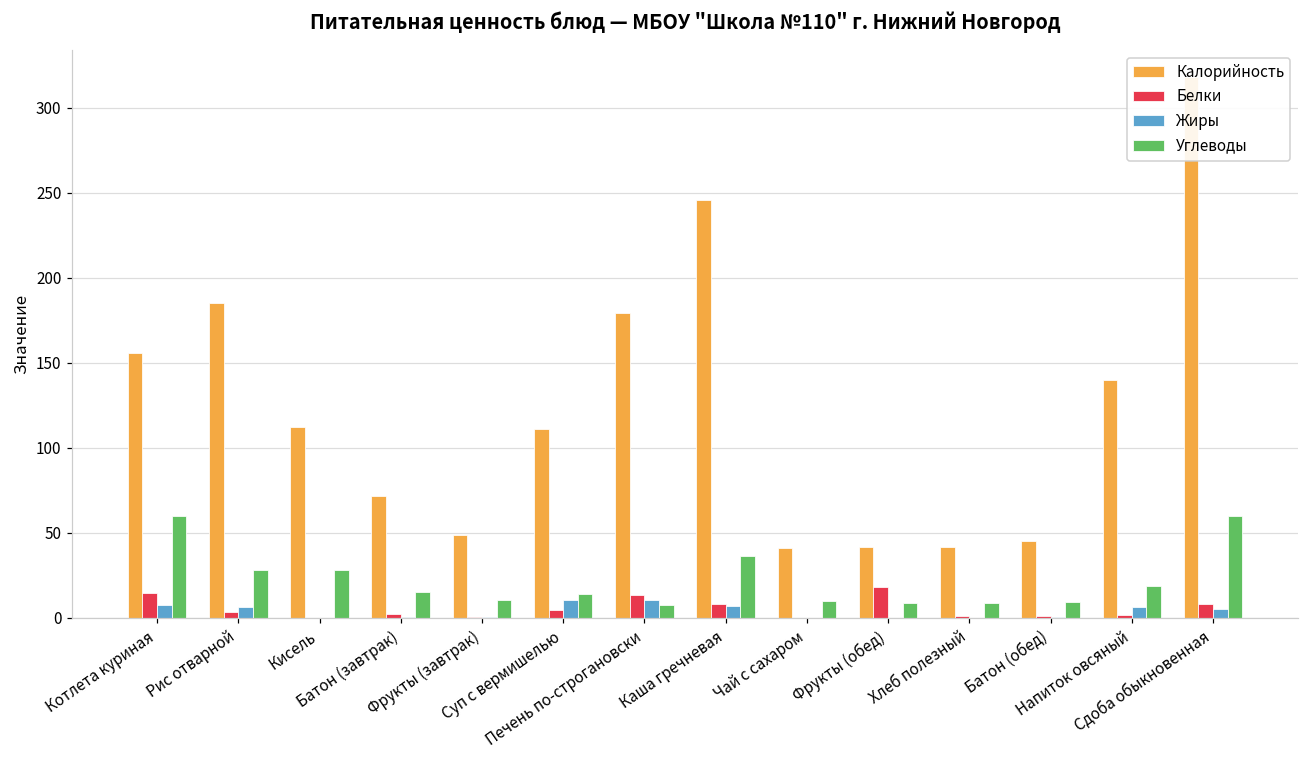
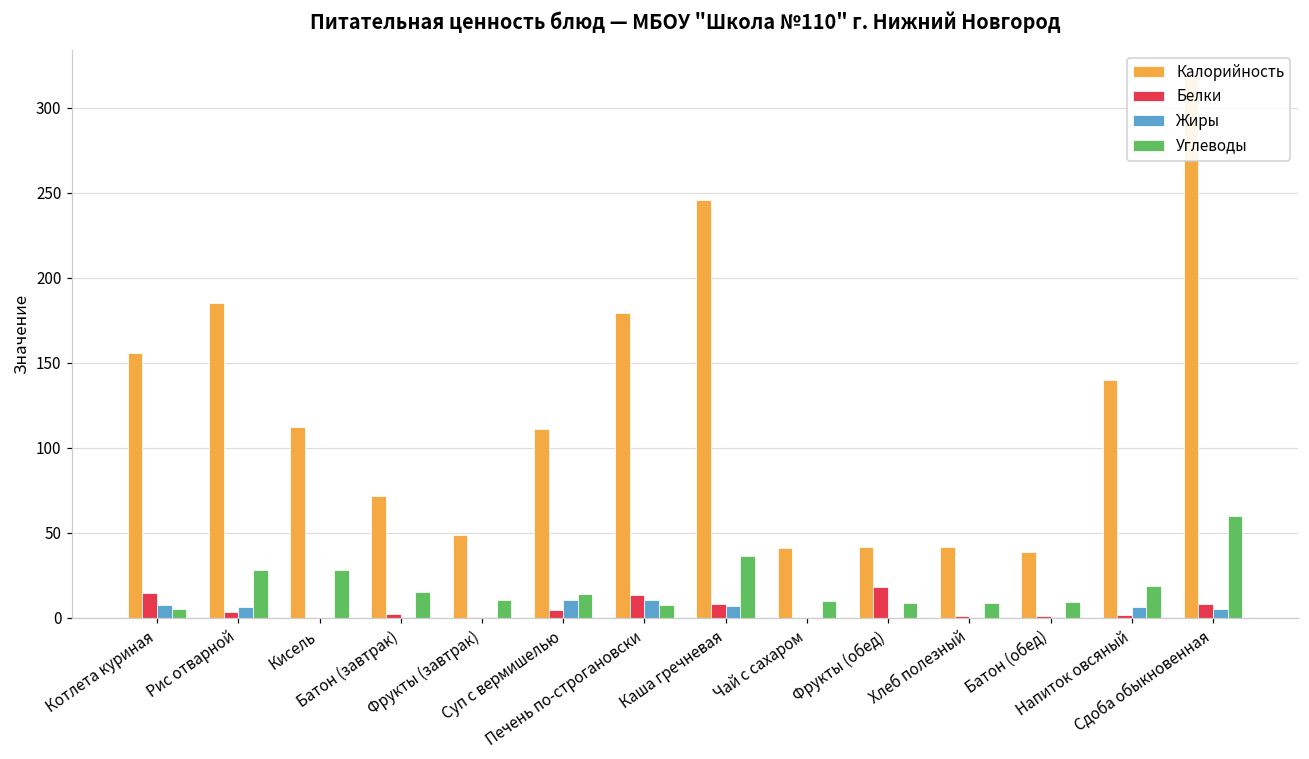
  {
    "Калорийность": {
      "Котлета куриная": 156,
      "Рис отварной": 185,
      "Кисель": 112,
      "Батон (завтрак)": 72,
      "Фрукты (завтрак)": 49,
      "Суп с вермишелью": 111,
      "Печень по-строгановски": 179,
      "Каша гречневая": 246,
      "Чай с сахаром": 41,
      "Фрукты (обед)": 42,
      "Хлеб полезный": 42,
-     "Батон (обед)": 45,
+     "Батон (обед)": 39,
      "Напиток овсяный": 140
    },
    "Белки": {
      "Котлета куриная": 15,
      "Рис отварной": 4,
      "Кисель": 0,
      "Батон (завтрак)": 2,
      "Суп с вермишелью": 5,
      "Печень по-строгановски": 14,
      "Каша гречневая": 9,
      "Фрукты (обед)": 18,
      "Напиток овсяный": 2,
      "Сдоба обыкновенная": 8
    },
    "Жиры": {
      "Котлета куриная": 8,
      "Рис отварной": 6,
      "Кисель": 0,
      "Суп с вермишелью": 11,
      "Печень по-строгановски": 11,
      "Каша гречневая": 7,
      "Напиток овсяный": 6,
      "Сдоба обыкновенная": 5
    },
    "Углеводы": {
-     "Котлета куриная": 60,
+     "Котлета куриная": 5,
      "Рис отварной": 29,
      "Кисель": 28,
      "Батон (завтрак)": 15,
      "Фрукты (завтрак)": 11,
      "Суп с вермишелью": 14,
      "Печень по-строгановски": 8,
      "Каша гречневая": 37,
      "Чай с сахаром": 10,
      "Фрукты (обед)": 9,
      "Хлеб полезный": 9,
      "Батон (обед)": 10,
      "Напиток овсяный": 19,
      "Сдоба обыкновенная": 60
    }
  }
